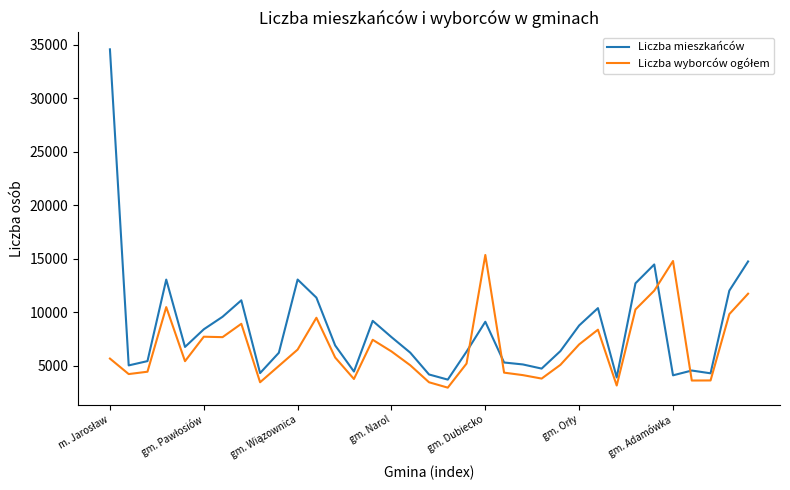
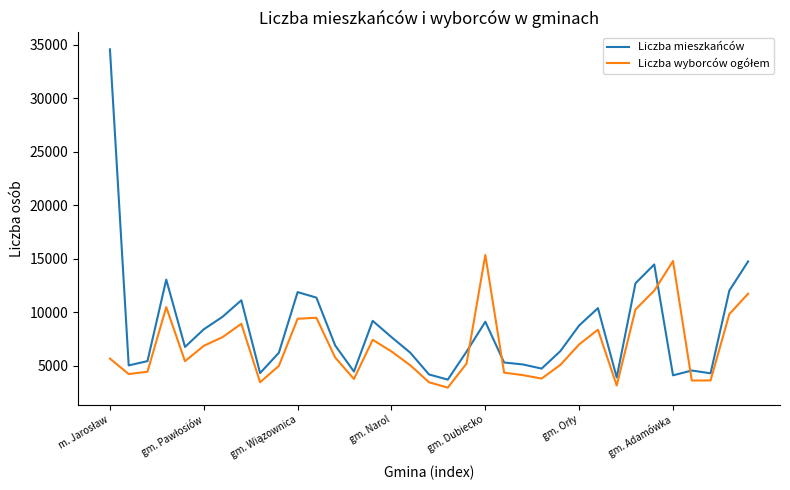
  {
    "Liczba mieszkańców": {
      "m. Jarosław": 34600,
      "gm. Pawłosiów": 8400,
-     "gm. Wiązownica": 13100,
+     "gm. Wiązownica": 11900,
      "gm. Narol": 7700,
      "gm. Dubiecko": 9100,
      "gm. Orły": 8800,
      "gm. Adamówka": 4100
    },
    "Liczba wyborców ogółem": {
      "m. Jarosław": 5700,
-     "gm. Pawłosiów": 7700,
-     "gm. Wiązownica": 6500,
+     "gm. Pawłosiów": 6900,
+     "gm. Wiązownica": 9400,
      "gm. Narol": 6300,
      "gm. Dubiecko": 15400,
      "gm. Orły": 7000,
      "gm. Adamówka": 14800
    }
  }
